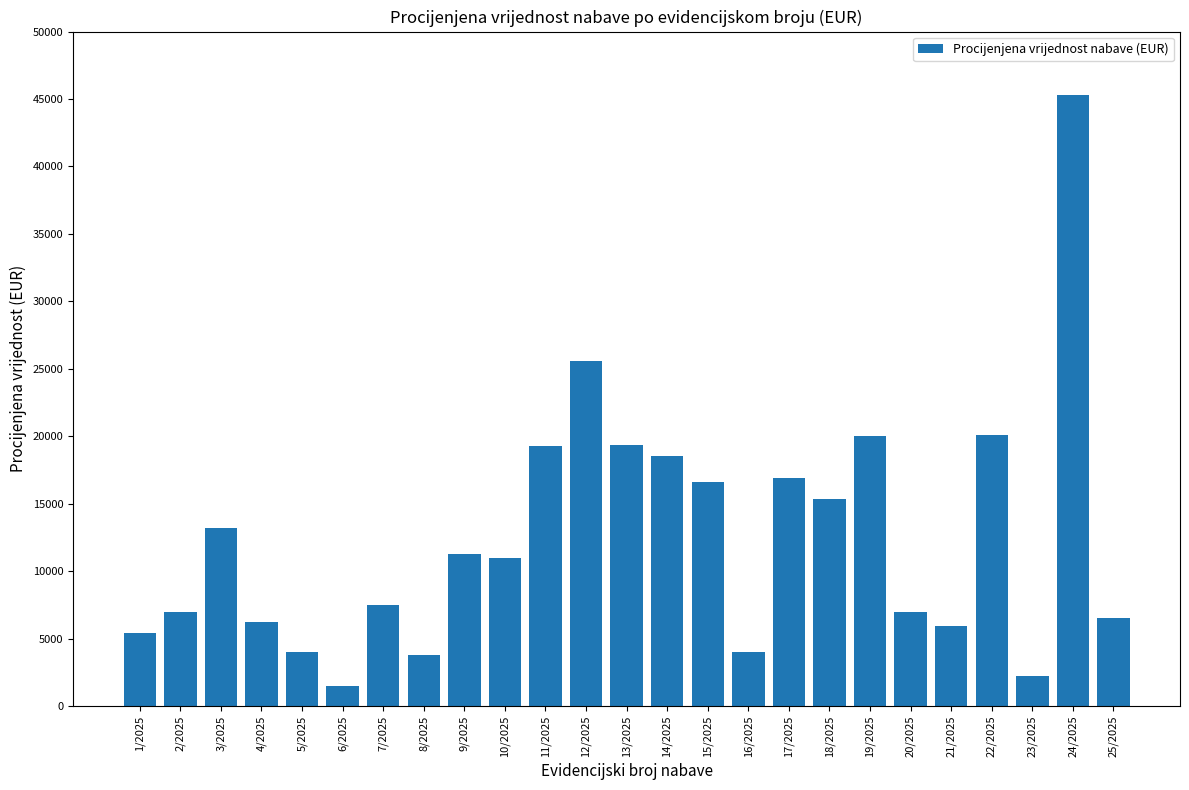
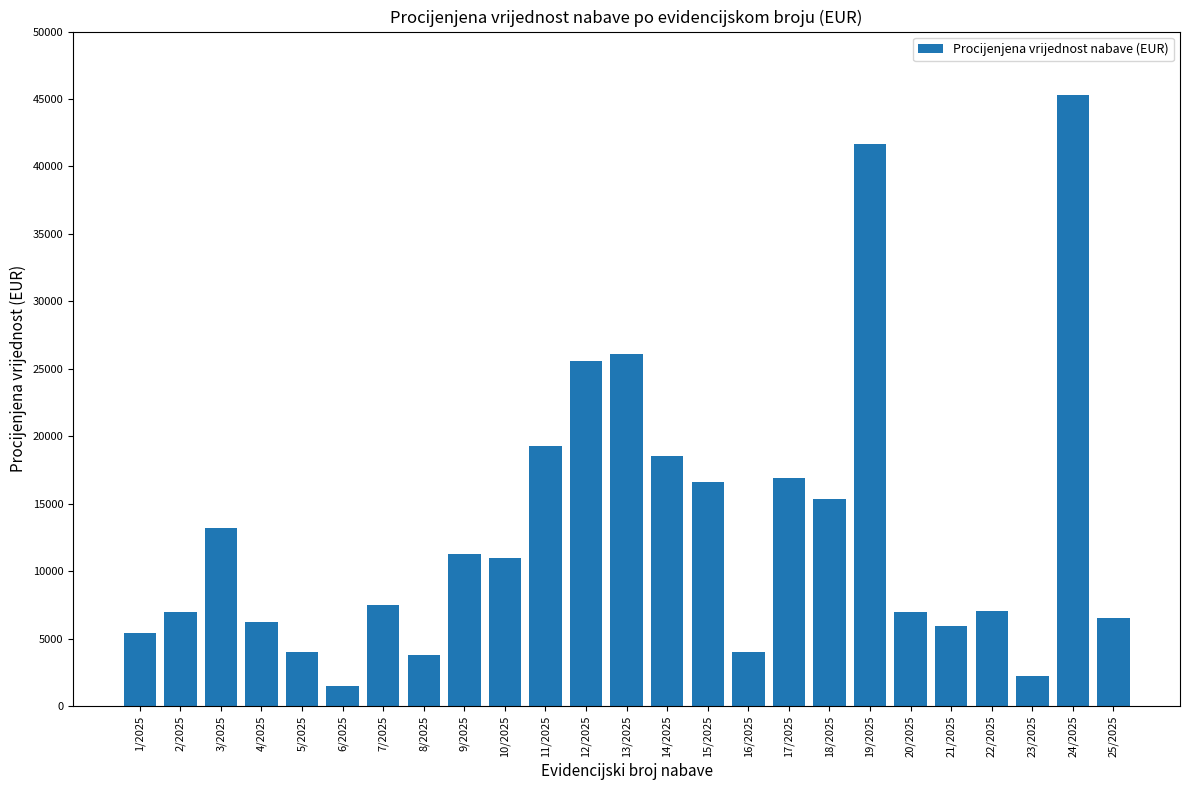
  {
    "1/2025": 5400,
    "2/2025": 7000,
    "3/2025": 13200,
    "4/2025": 6200,
    "5/2025": 4000,
    "6/2025": 1500,
    "7/2025": 7500,
    "8/2025": 3800,
    "9/2025": 11300,
    "10/2025": 11000,
    "11/2025": 19300,
    "12/2025": 25600,
-   "13/2025": 19300,
+   "13/2025": 26100,
    "14/2025": 18600,
    "15/2025": 16600,
    "16/2025": 4000,
    "17/2025": 16900,
    "18/2025": 15400,
-   "19/2025": 20000,
+   "19/2025": 41600,
    "20/2025": 7000,
    "21/2025": 6000,
-   "22/2025": 20100,
+   "22/2025": 7100,
    "23/2025": 2200,
    "24/2025": 45300,
    "25/2025": 6500
  }
